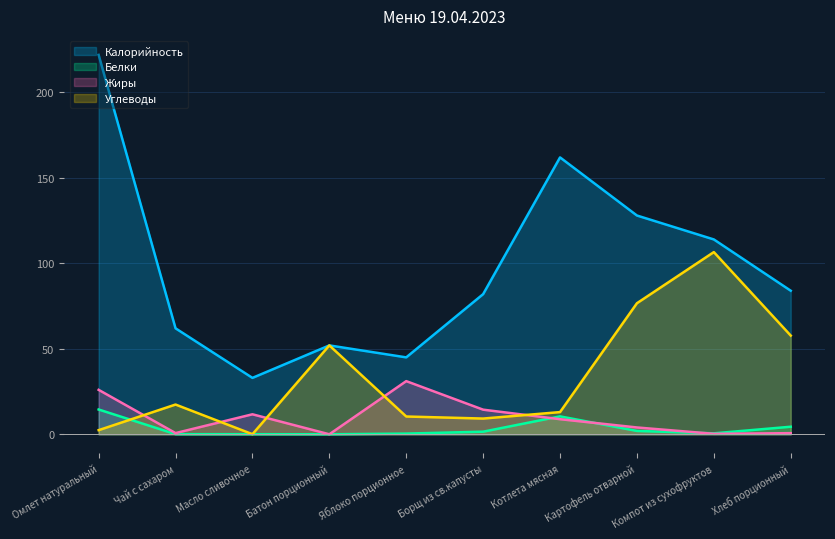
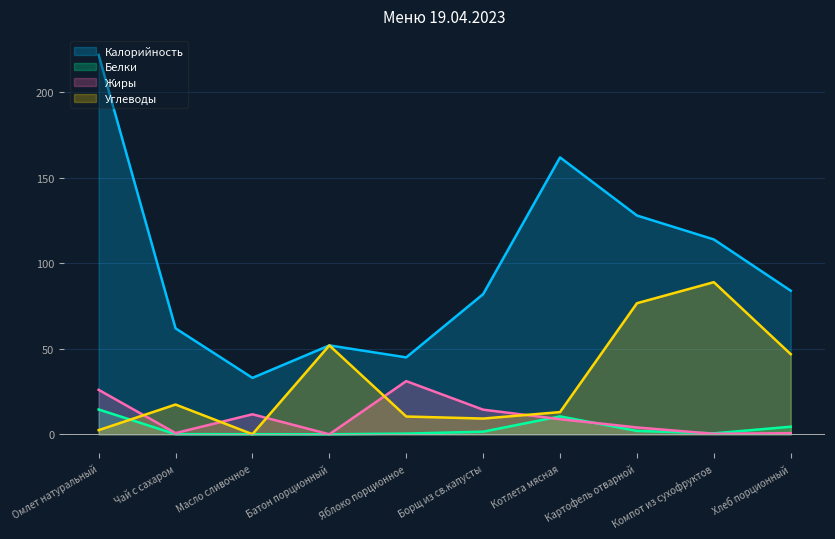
  {
    "Жиры": {
      "Омлет натуральный": 26,
      "Масло сливочное": 12,
      "Яблоко порционное": 31,
      "Борщ из св.капусты": 14,
      "Котлета мясная": 9,
      "Картофель отварной": 4,
      "Хлеб порционный": 1
    },
    "Углеводы": {
      "Омлет натуральный": 2,
      "Чай с сахаром": 17,
      "Яблоко порционное": 10,
      "Борщ из св.капусты": 9,
      "Котлета мясная": 13,
      "Картофель отварной": 77,
-     "Компот из сухофруктов": 107,
-     "Хлеб порционный": 58
+     "Компот из сухофруктов": 89,
+     "Хлеб порционный": 47
    }
  }
